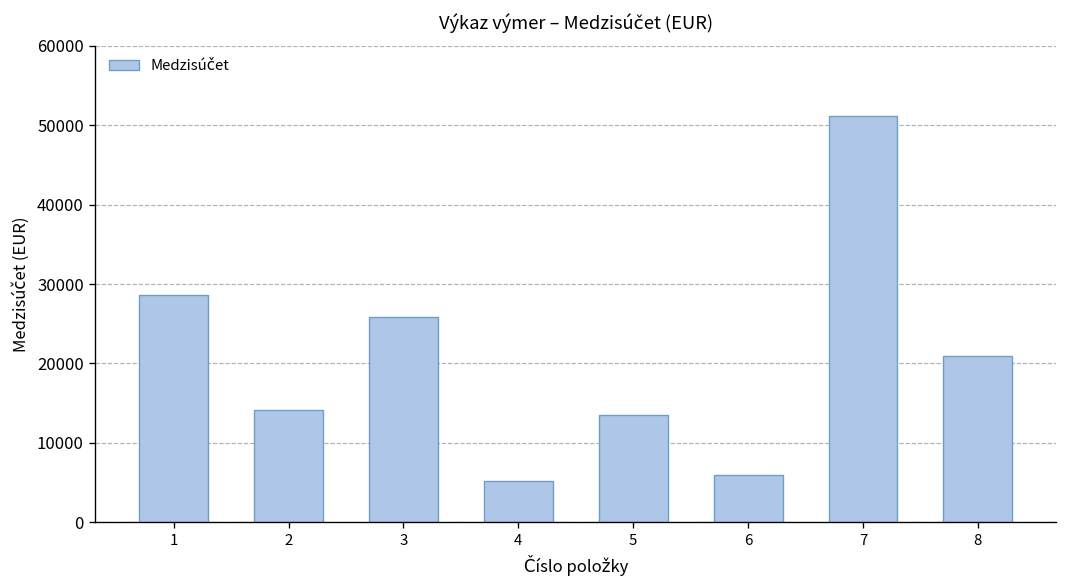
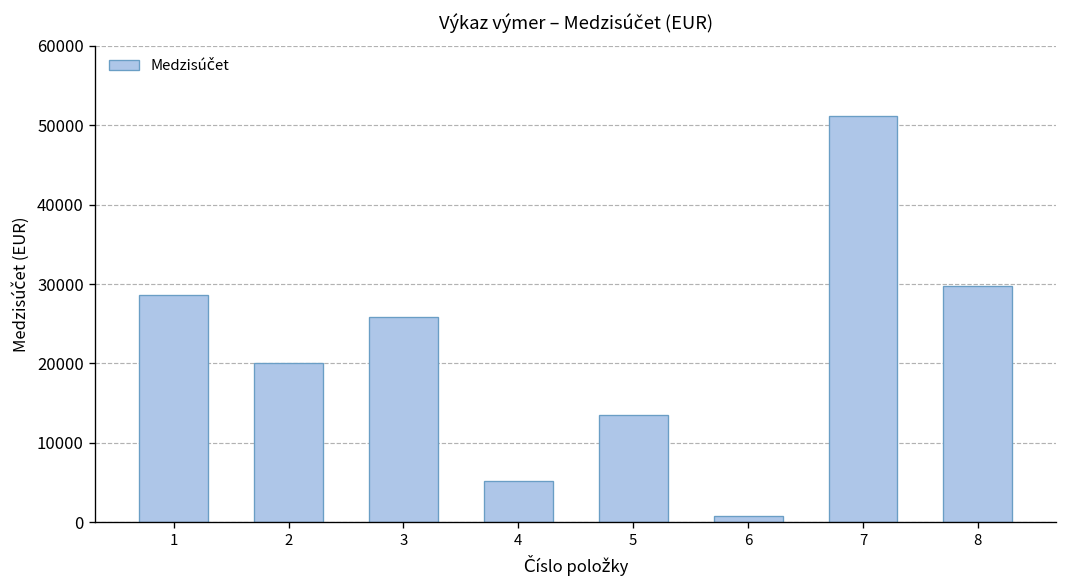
  {
    "1": 29000,
-   "2": 14000,
+   "2": 20000,
    "3": 26000,
    "4": 5000,
    "5": 14000,
-   "6": 6000,
+   "6": 1000,
    "7": 51000,
-   "8": 21000
+   "8": 30000
  }
